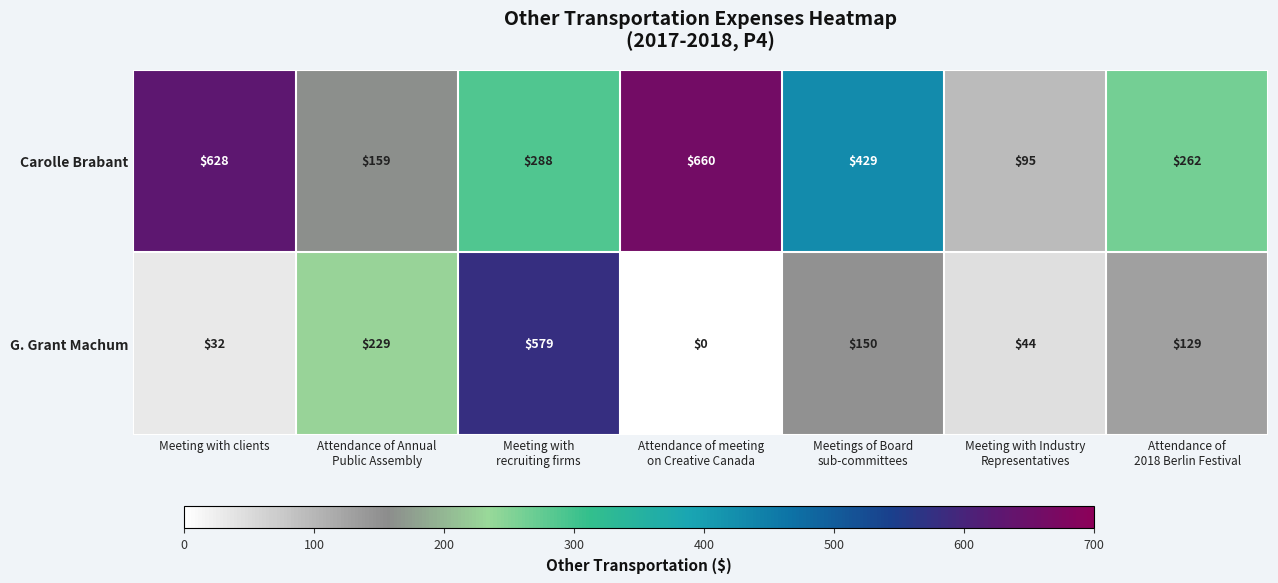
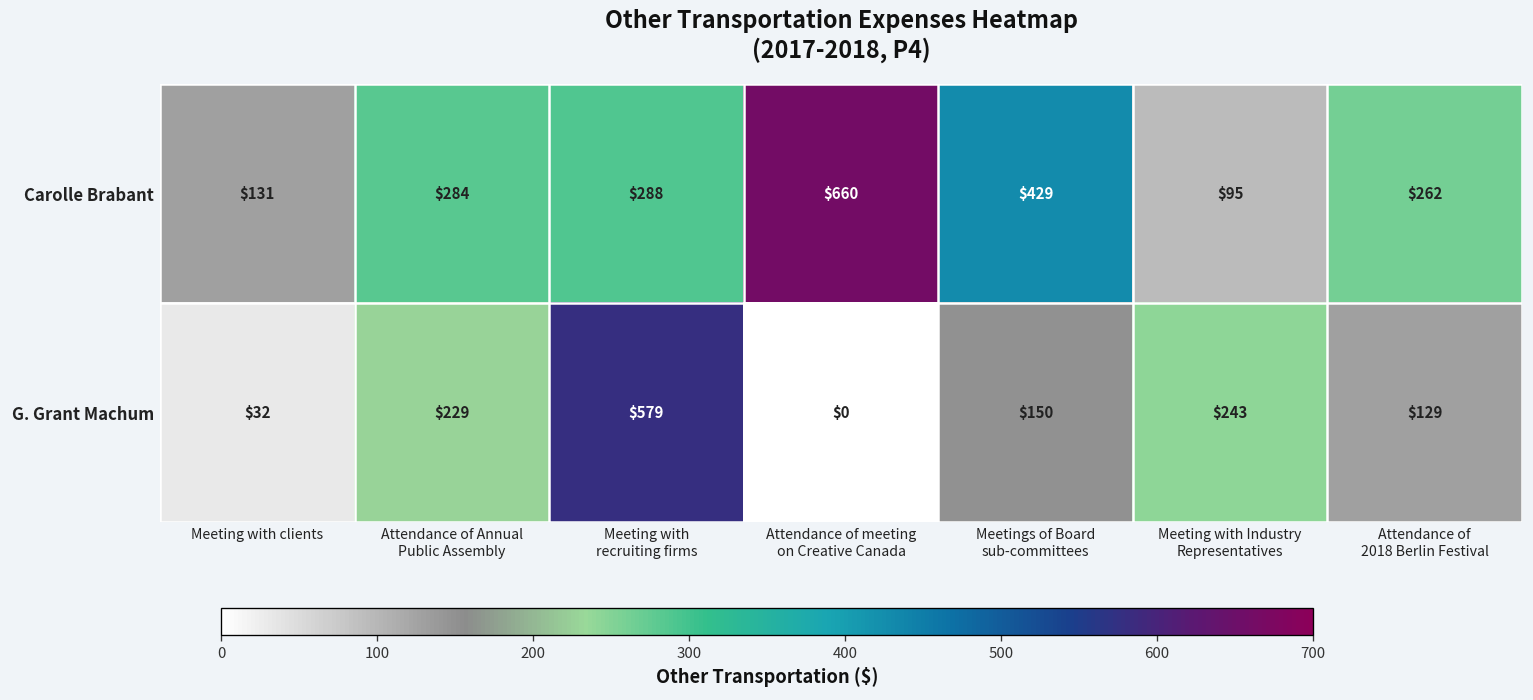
  {
    "Carolle Brabant": {
-     "Meeting with clients": "$628",
-     "Attendance of Annual Public Assembly": "$159",
+     "Meeting with clients": "$131",
+     "Attendance of Annual Public Assembly": "$284",
      "Meeting with recruiting firms": "$288",
      "Attendance of meeting on Creative Canada": "$660",
      "Meetings of Board sub-committees": "$429",
      "Meeting with Industry Representatives": "$95",
      "Attendance of 2018 Berlin Festival": "$262"
    },
    "G. Grant Machum": {
      "Meeting with clients": "$32",
      "Attendance of Annual Public Assembly": "$229",
      "Meeting with recruiting firms": "$579",
      "Attendance of meeting on Creative Canada": "$0",
      "Meetings of Board sub-committees": "$150",
-     "Meeting with Industry Representatives": "$44",
+     "Meeting with Industry Representatives": "$243",
      "Attendance of 2018 Berlin Festival": "$129"
    }
  }
